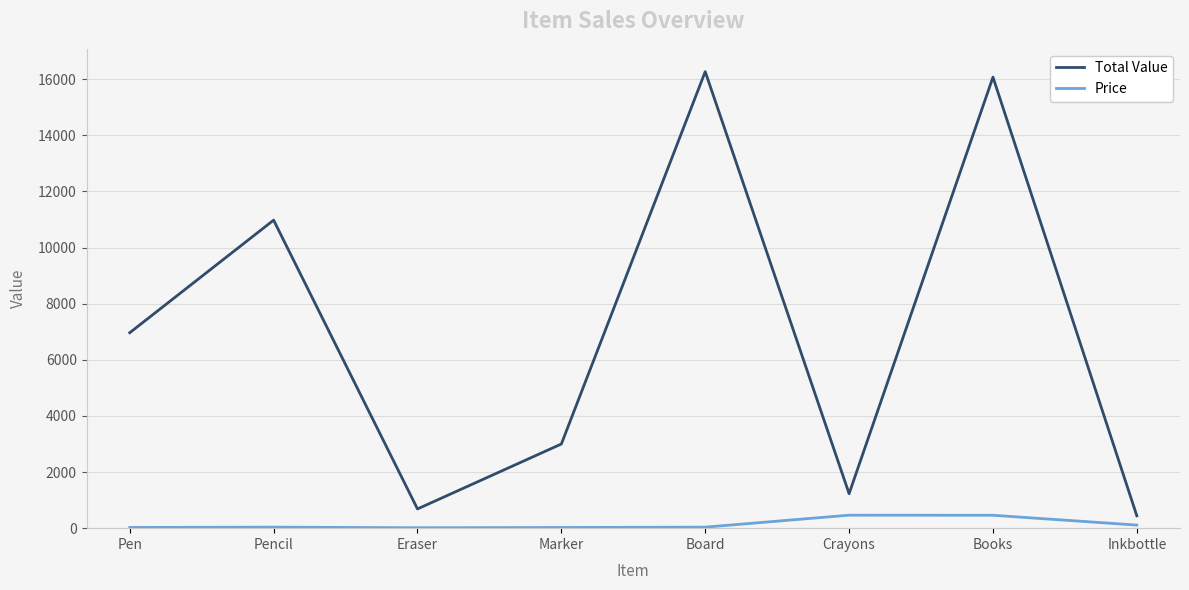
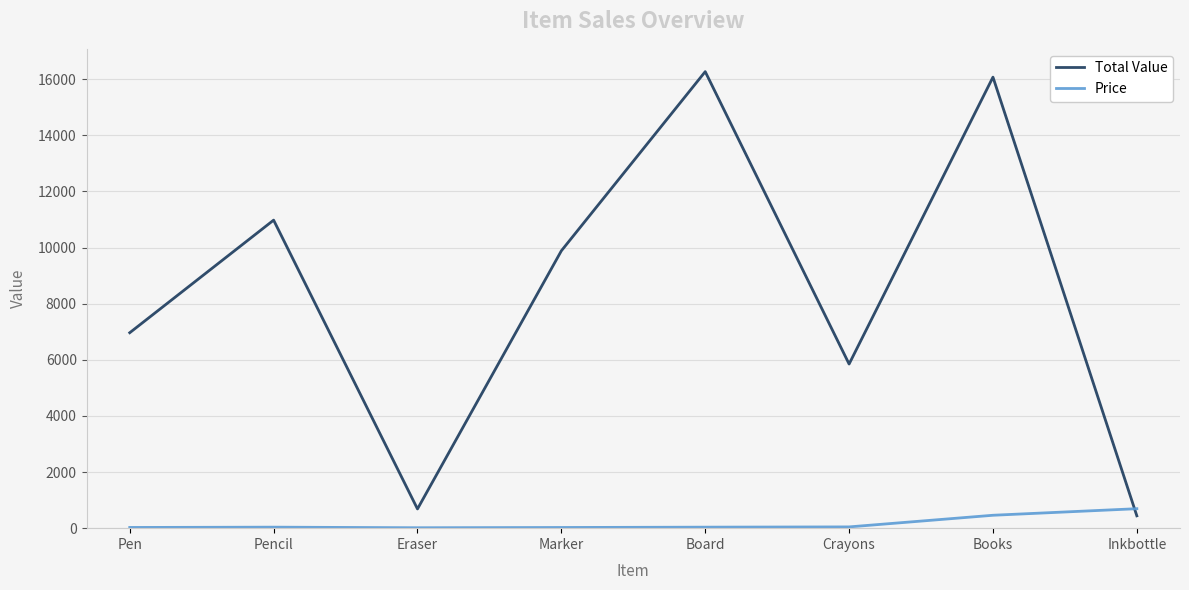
  {
    "Total Value": {
      "Pen": 7000,
      "Pencil": 11000,
      "Eraser": 700,
-     "Marker": 3000,
+     "Marker": 9900,
      "Board": 16300,
-     "Crayons": 1200,
+     "Crayons": 5900,
      "Books": 16100,
      "Inkbottle": 400
    },
    "Price": {
      "Pen": 0,
      "Pencil": 0,
      "Eraser": 0,
      "Marker": 0,
      "Board": 0,
-     "Crayons": 500,
+     "Crayons": 0,
      "Books": 500,
-     "Inkbottle": 100
+     "Inkbottle": 700
    }
  }
